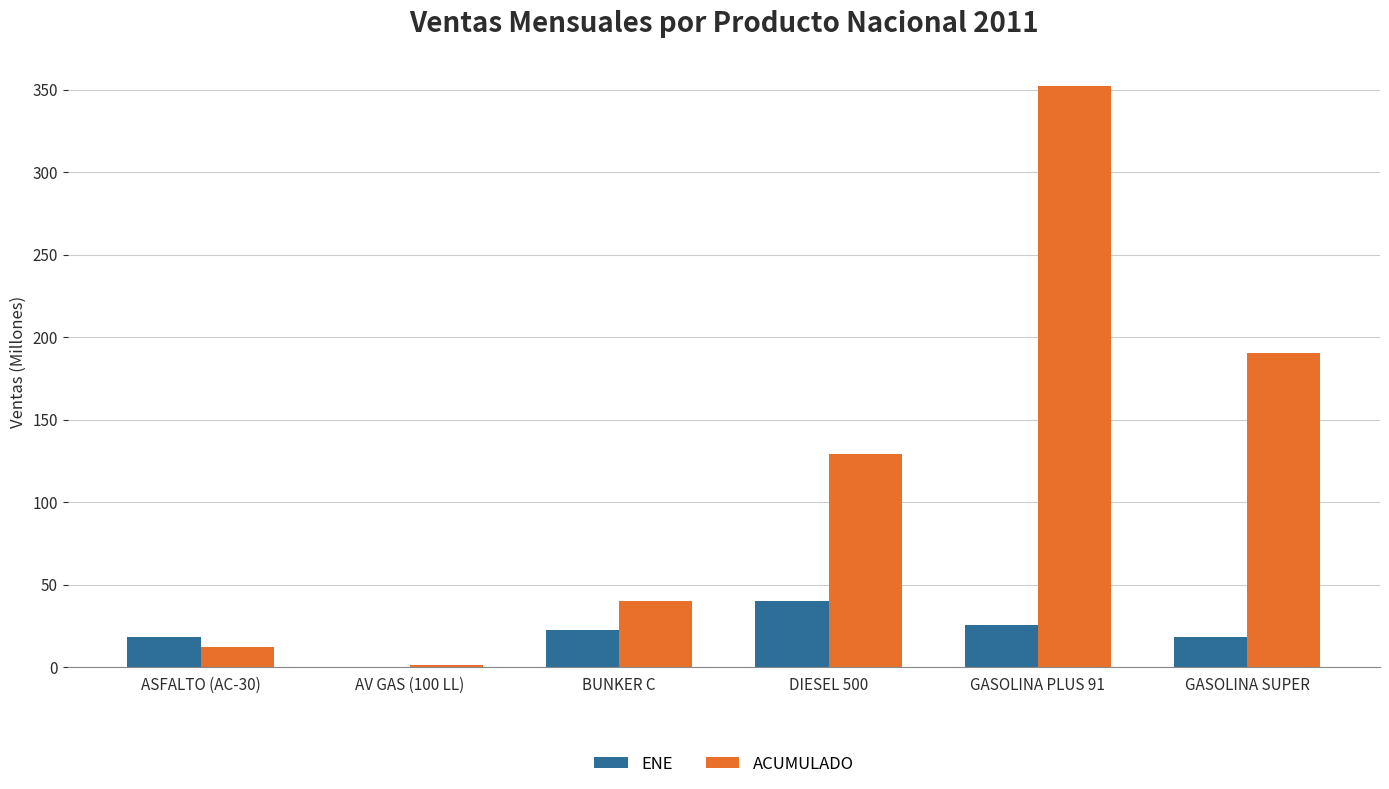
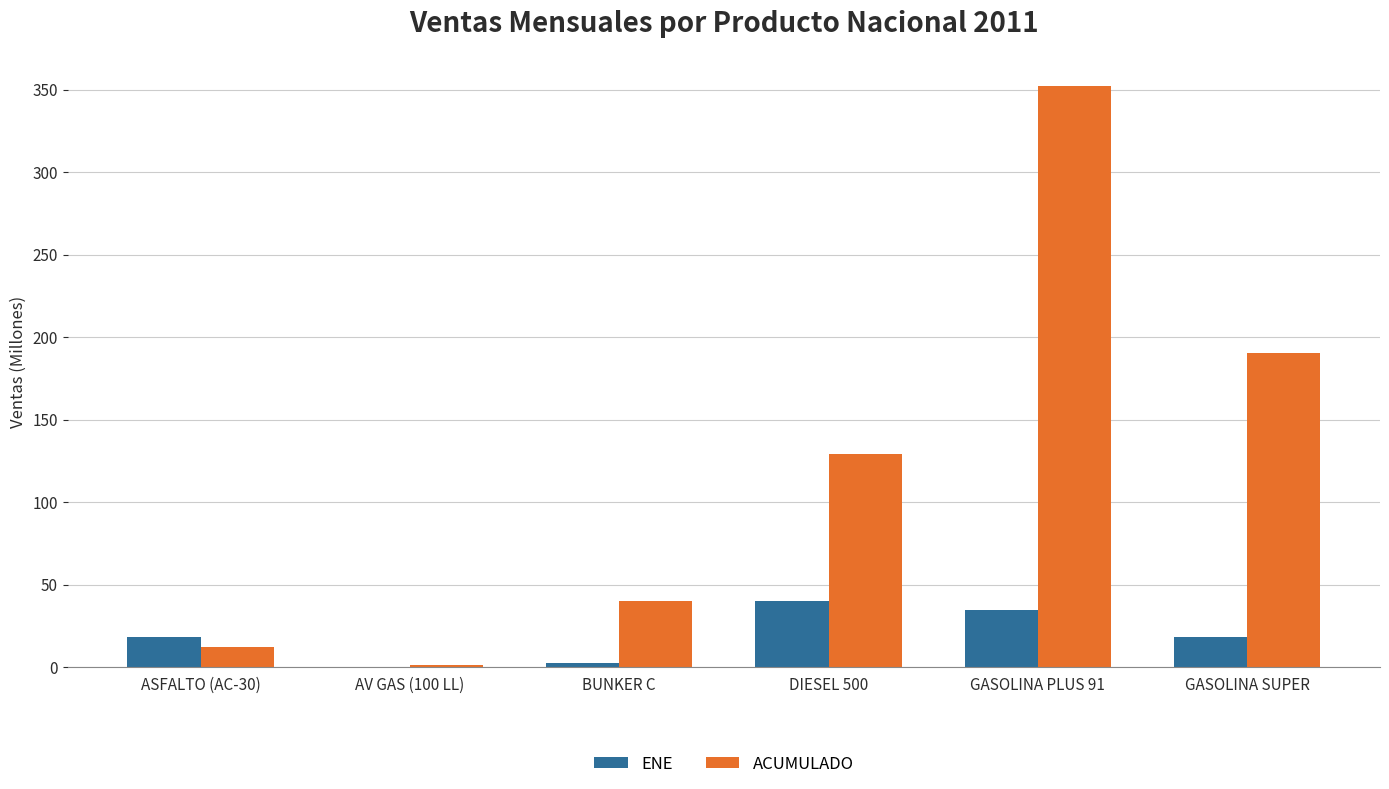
  {
    "ENE": {
      "ASFALTO (AC-30)": 18,
-     "BUNKER C": 22,
+     "BUNKER C": 3,
      "DIESEL 500": 40,
-     "GASOLINA PLUS 91": 25,
+     "GASOLINA PLUS 91": 35,
      "GASOLINA SUPER": 18
    },
    "ACUMULADO": {
      "ASFALTO (AC-30)": 12,
      "BUNKER C": 40,
      "DIESEL 500": 129,
      "GASOLINA PLUS 91": 352,
      "GASOLINA SUPER": 191
    }
  }
